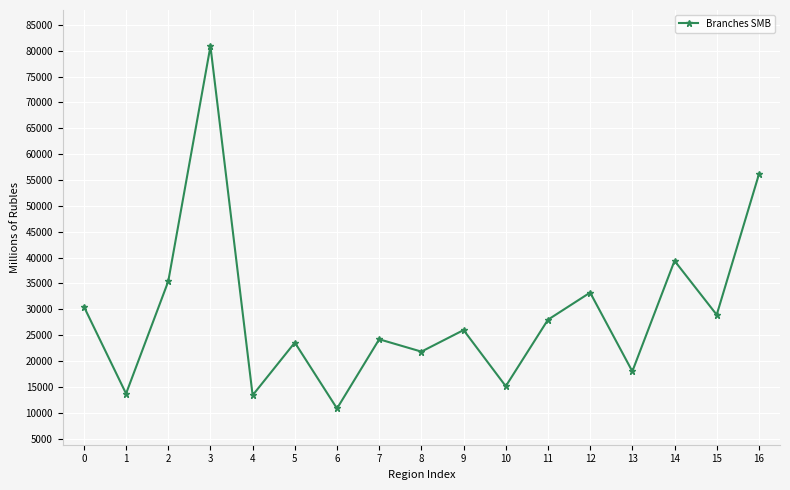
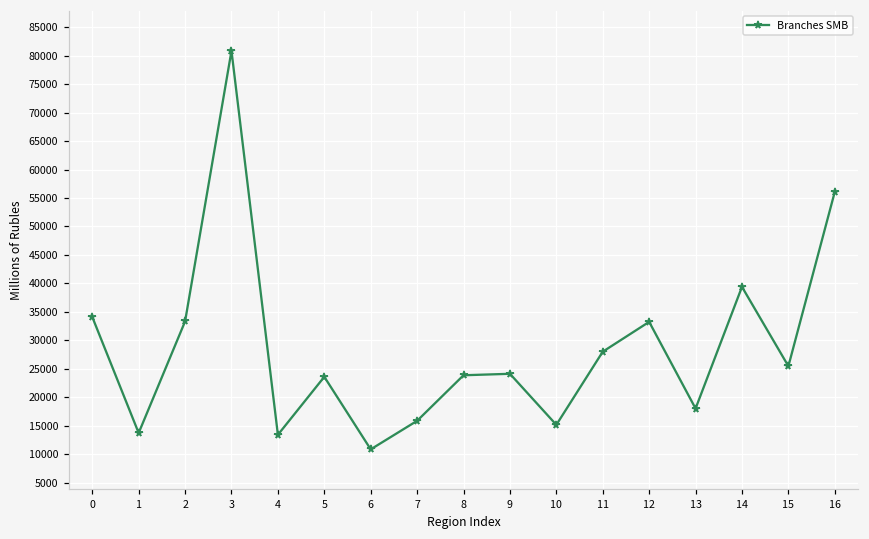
  {
-   "0": 31000,
+   "0": 34000,
    "1": 14000,
-   "2": 35000,
+   "2": 33000,
    "3": 81000,
    "4": 13000,
    "5": 24000,
    "6": 11000,
-   "7": 24000,
-   "8": 22000,
-   "9": 26000,
+   "7": 16000,
+   "8": 24000,
+   "9": 24000,
    "10": 15000,
    "11": 28000,
    "12": 33000,
    "13": 18000,
    "14": 39000,
-   "15": 29000,
+   "15": 25000,
    "16": 56000
  }
